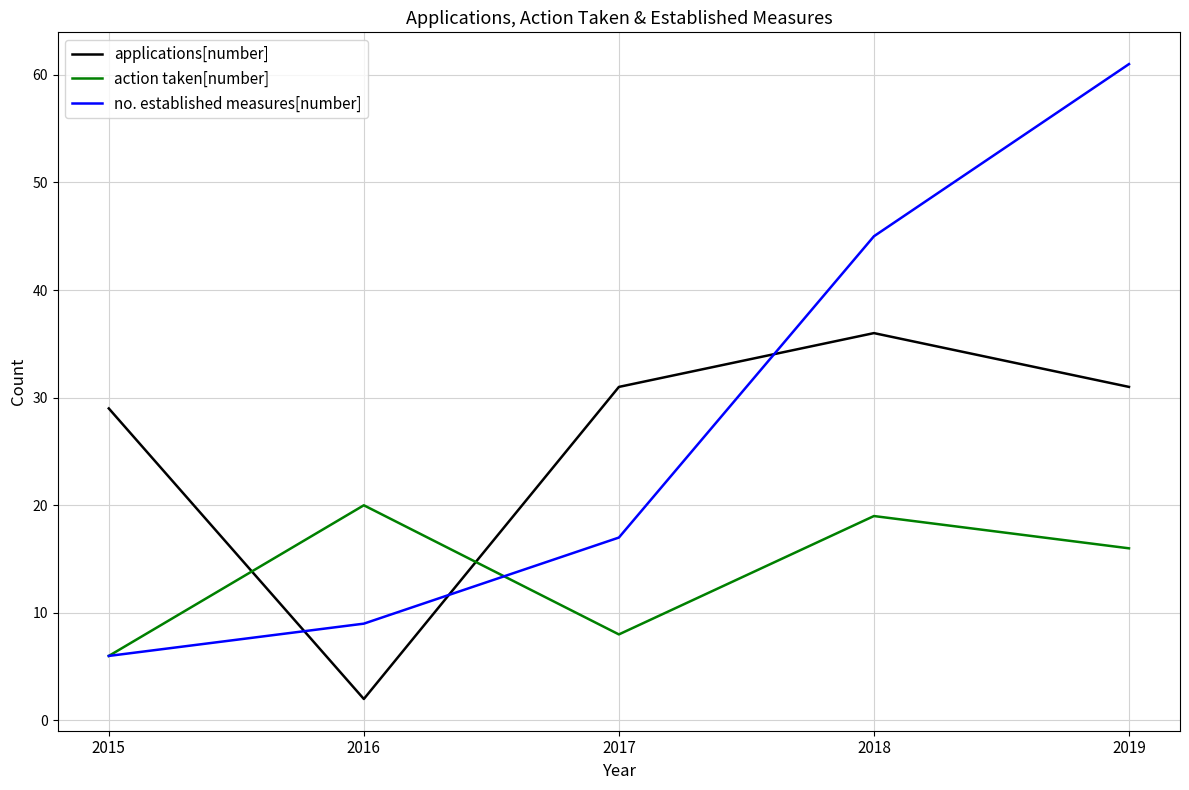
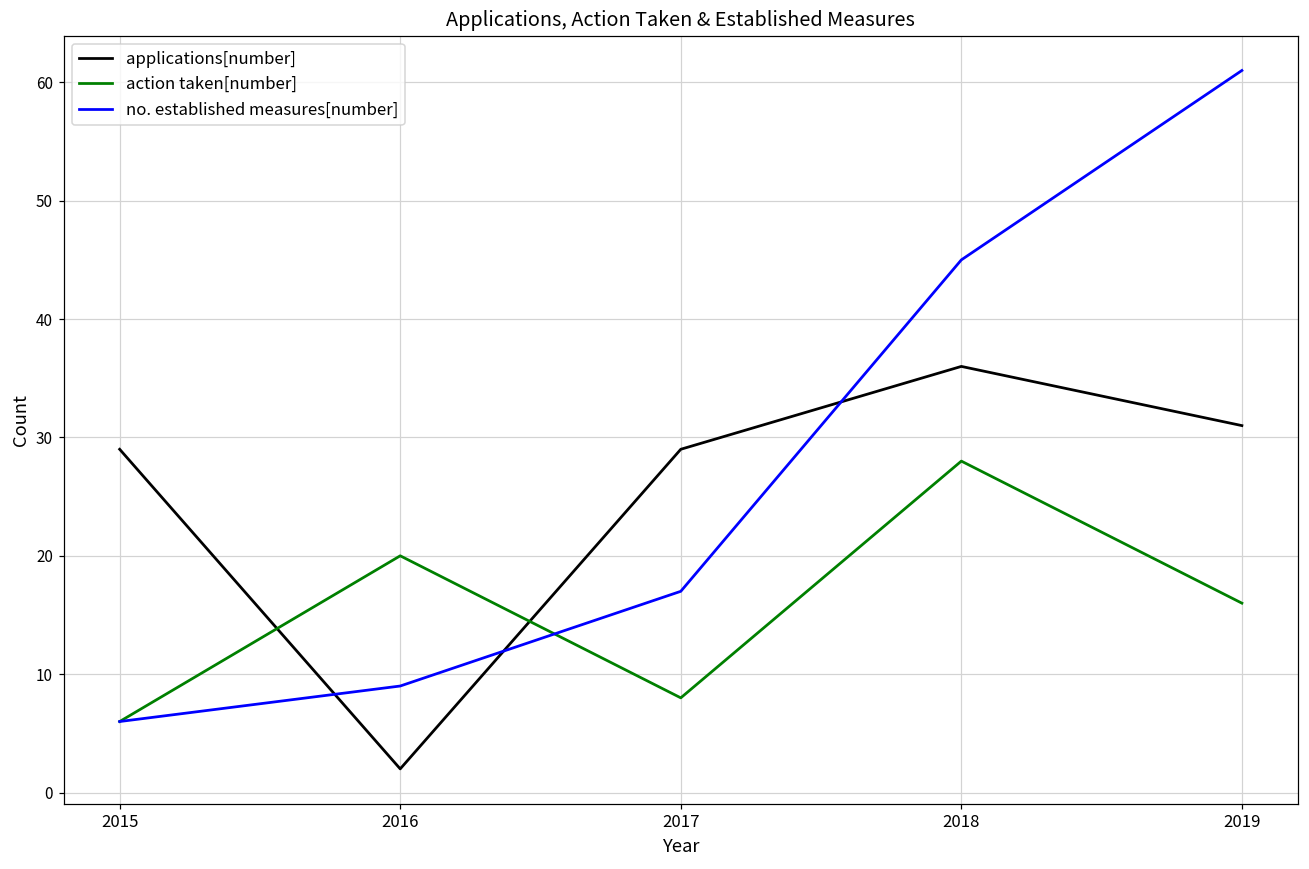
  {
    "applications[number]": {
      "2015": 29,
      "2016": 2,
-     "2017": 31,
+     "2017": 29,
      "2018": 36,
      "2019": 31
    },
    "action taken[number]": {
      "2016": 20,
      "2017": 8,
-     "2018": 19,
+     "2018": 28,
      "2019": 16
    },
    "no. established measures[number]": {
      "2016": 9,
      "2017": 17,
      "2018": 45,
      "2019": 61
    }
  }
